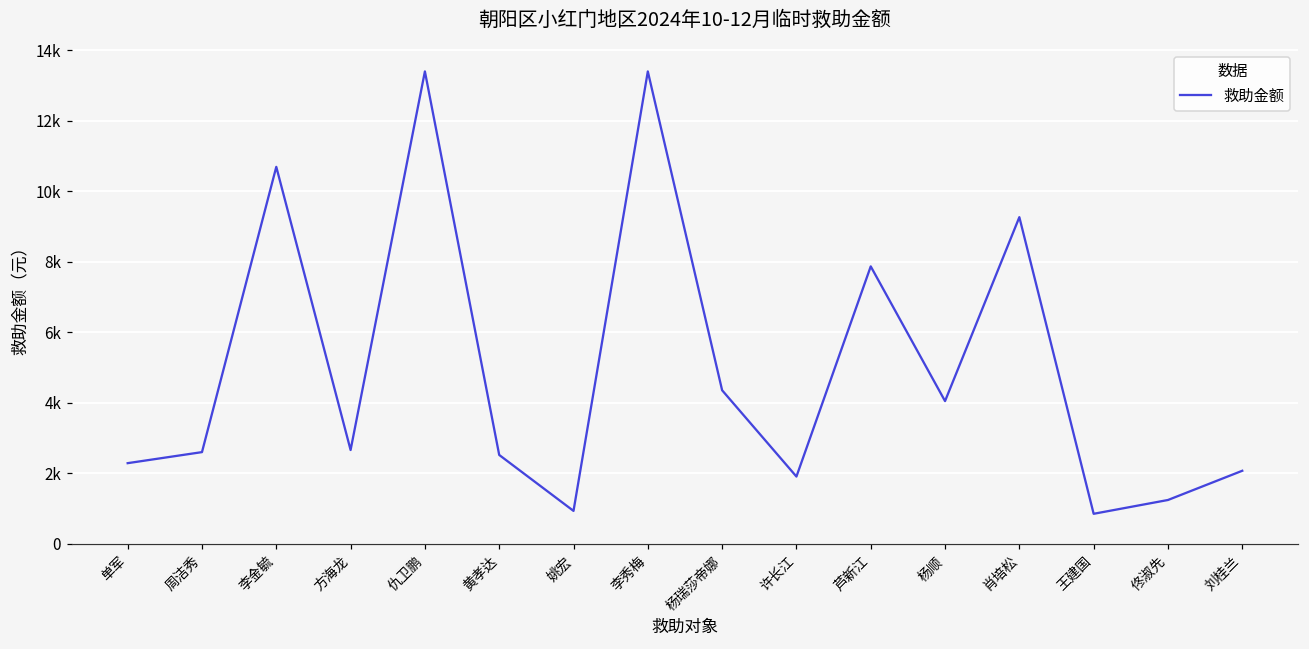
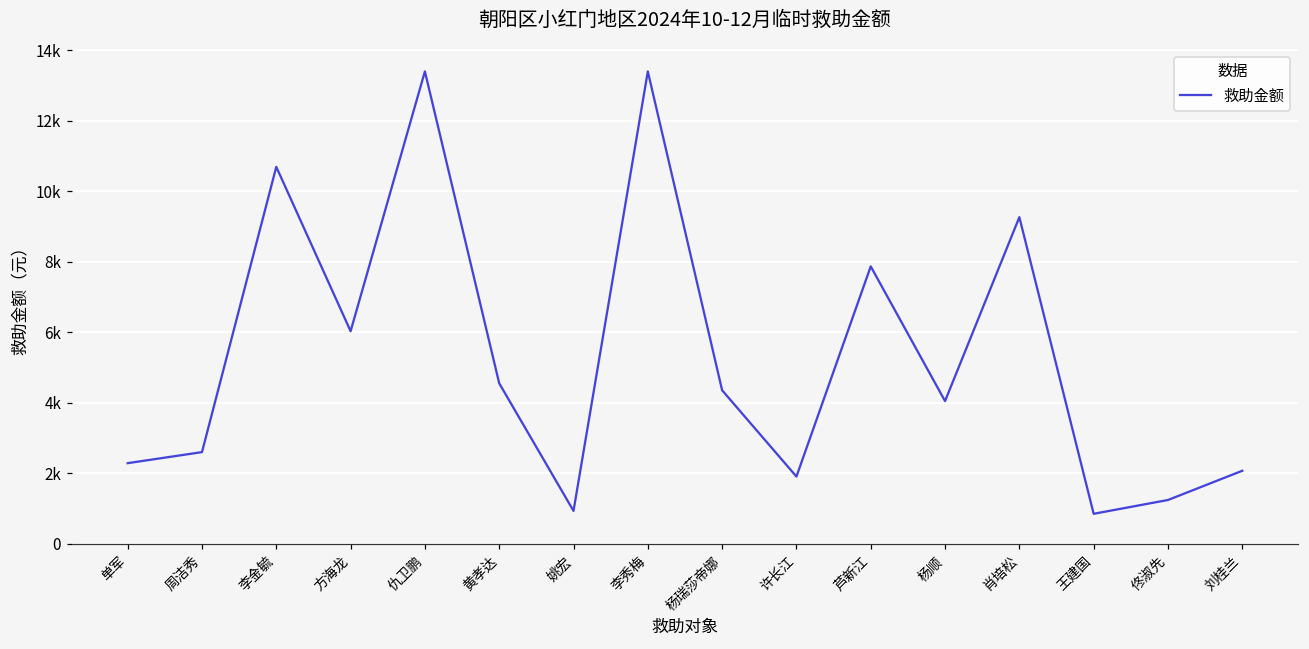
  {
    "单军": 2300,
    "周洁秀": 2600,
    "李金毓": 10700,
-   "方海龙": 2700,
+   "方海龙": 6000,
    "仇卫鹏": 13400,
-   "黄孝达": 2500,
+   "黄孝达": 4600,
    "姚宏": 900,
    "李秀梅": 13400,
    "杨瑞莎帝娜": 4400,
    "许长江": 1900,
    "芦新江": 7900,
    "杨顺": 4000,
    "肖培松": 9300,
    "王建国": 900,
    "佟淑先": 1200,
    "刘桂兰": 2100
  }
